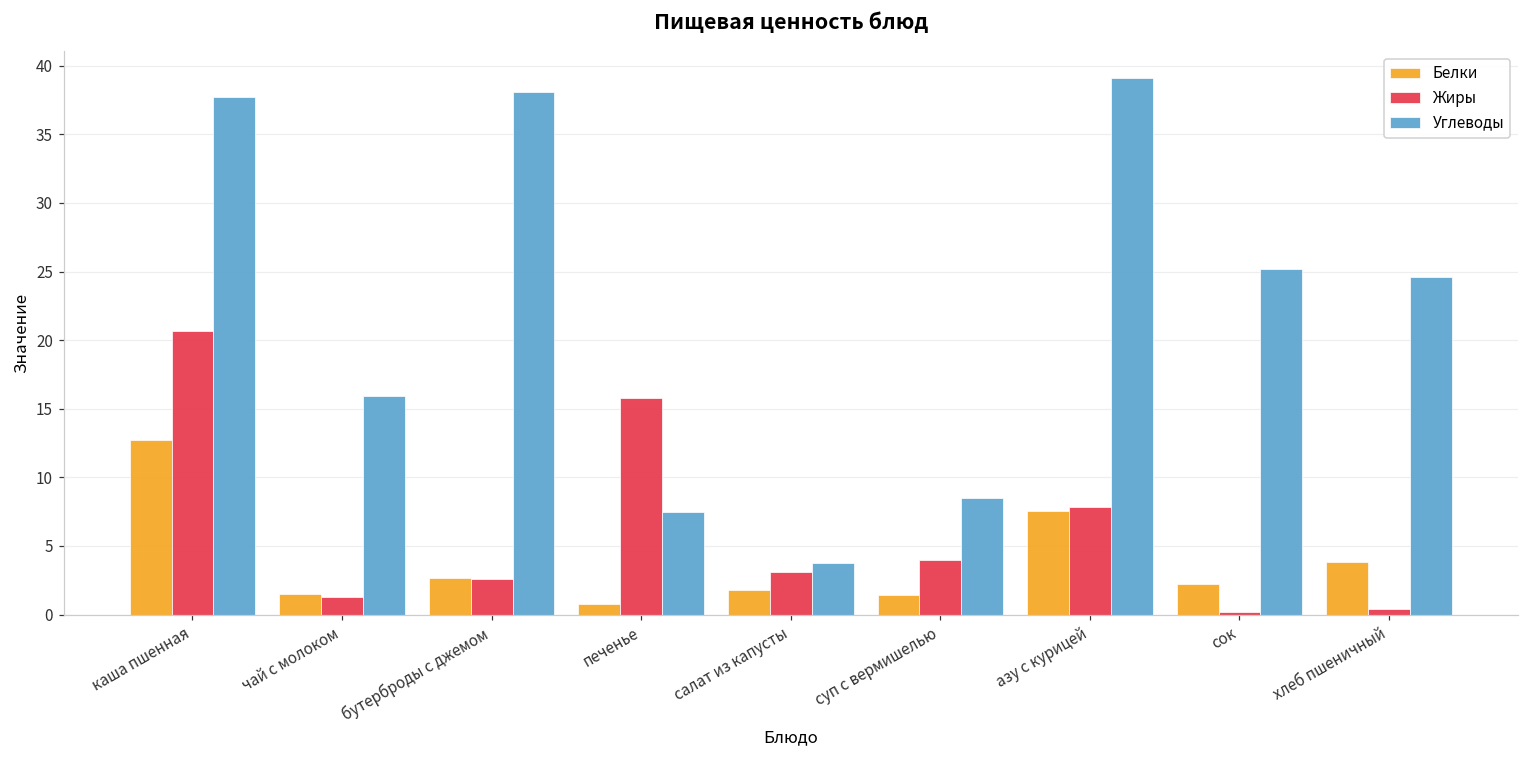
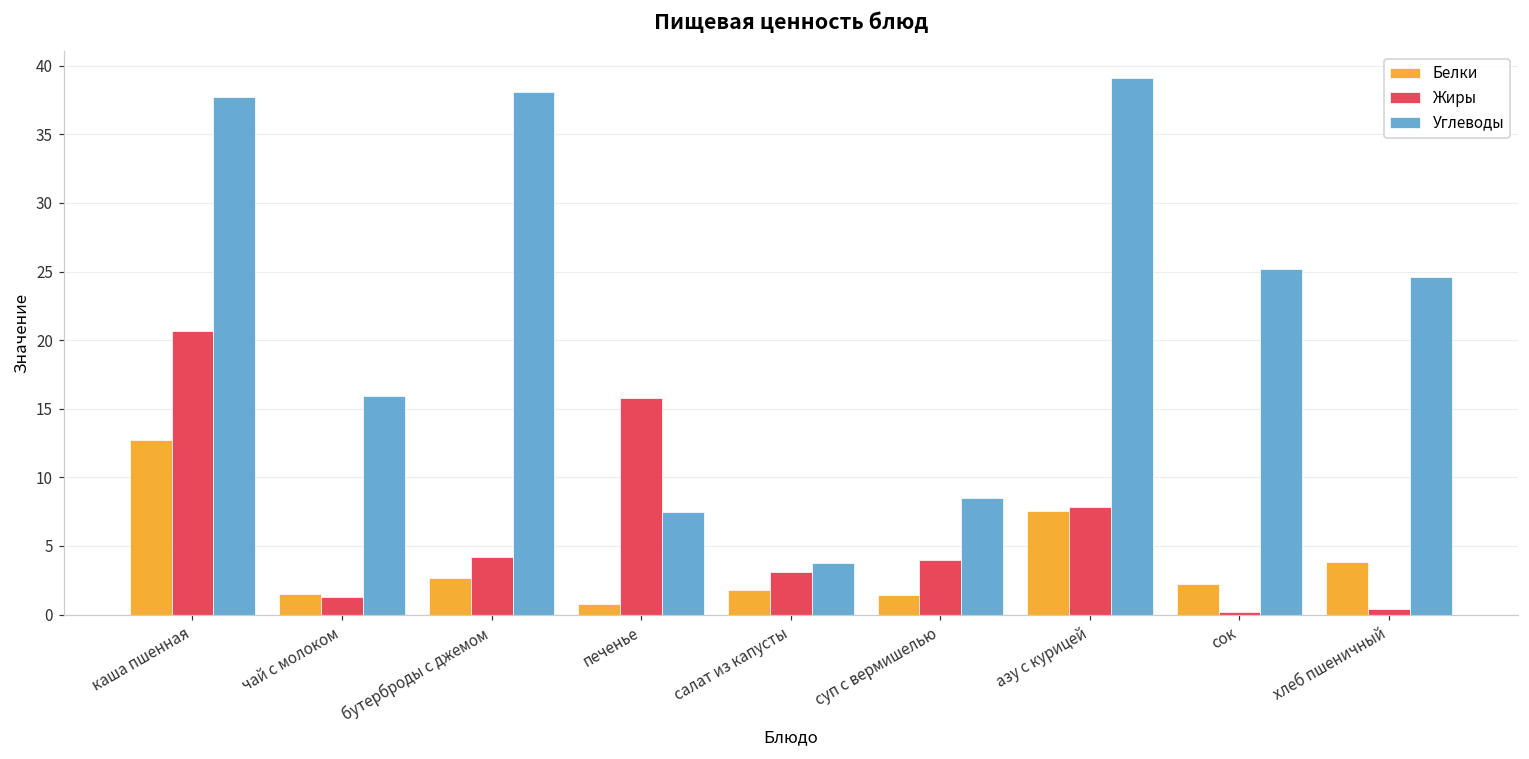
  {
    "Белки": {
      "каша пшенная": 12.7,
      "чай с молоком": 1.5,
      "бутерброды с джемом": 2.6,
      "печенье": 0.8,
      "салат из капусты": 1.8,
      "суп с вермишелью": 1.5,
      "азу с курицей": 7.6,
      "сок": 2.2,
      "хлеб пшеничный": 3.8
    },
    "Жиры": {
      "каша пшенная": 20.7,
      "чай с молоком": 1.3,
-     "бутерброды с джемом": 2.6,
+     "бутерброды с джемом": 4.2,
      "печенье": 15.8,
      "салат из капусты": 3.1,
      "суп с вермишелью": 4.0,
      "азу с курицей": 7.9,
      "хлеб пшеничный": 0.4
    },
    "Углеводы": {
      "каша пшенная": 37.7,
      "чай с молоком": 15.9,
      "бутерброды с джемом": 38.1,
      "печенье": 7.5,
      "салат из капусты": 3.8,
      "суп с вермишелью": 8.5,
      "азу с курицей": 39.1,
      "сок": 25.2,
      "хлеб пшеничный": 24.6
    }
  }
